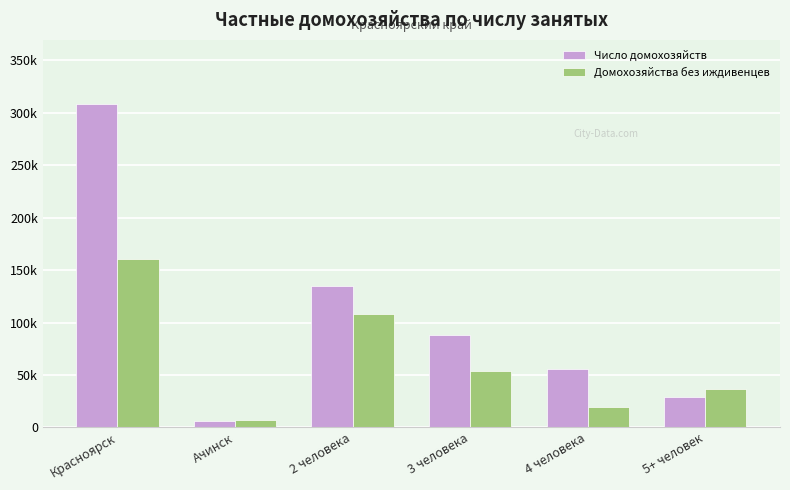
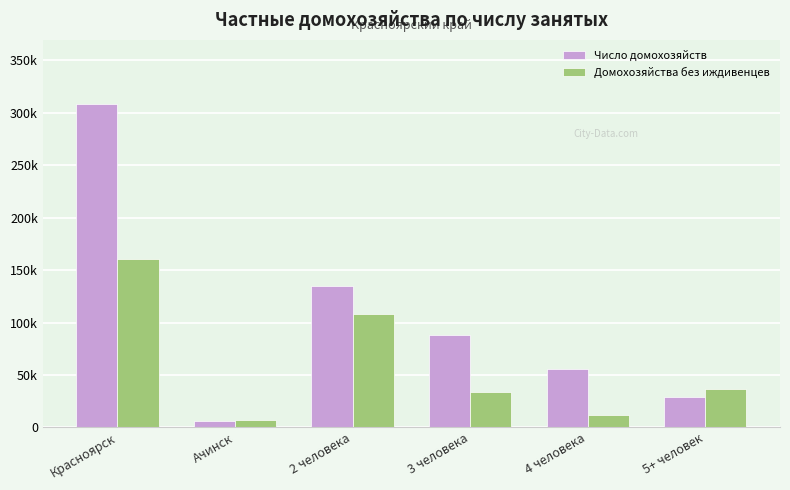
  {
    "Число домохозяйств": {
      "Красноярск": 308000,
      "Ачинск": 6000,
      "2 человека": 135000,
      "3 человека": 88000,
      "4 человека": 56000,
      "5+ человек": 29000
    },
    "Домохозяйства без иждивенцев": {
      "Красноярск": 161000,
      "Ачинск": 7000,
      "2 человека": 108000,
-     "3 человека": 54000,
-     "4 человека": 20000,
+     "3 человека": 34000,
+     "4 человека": 12000,
      "5+ человек": 37000
    }
  }
